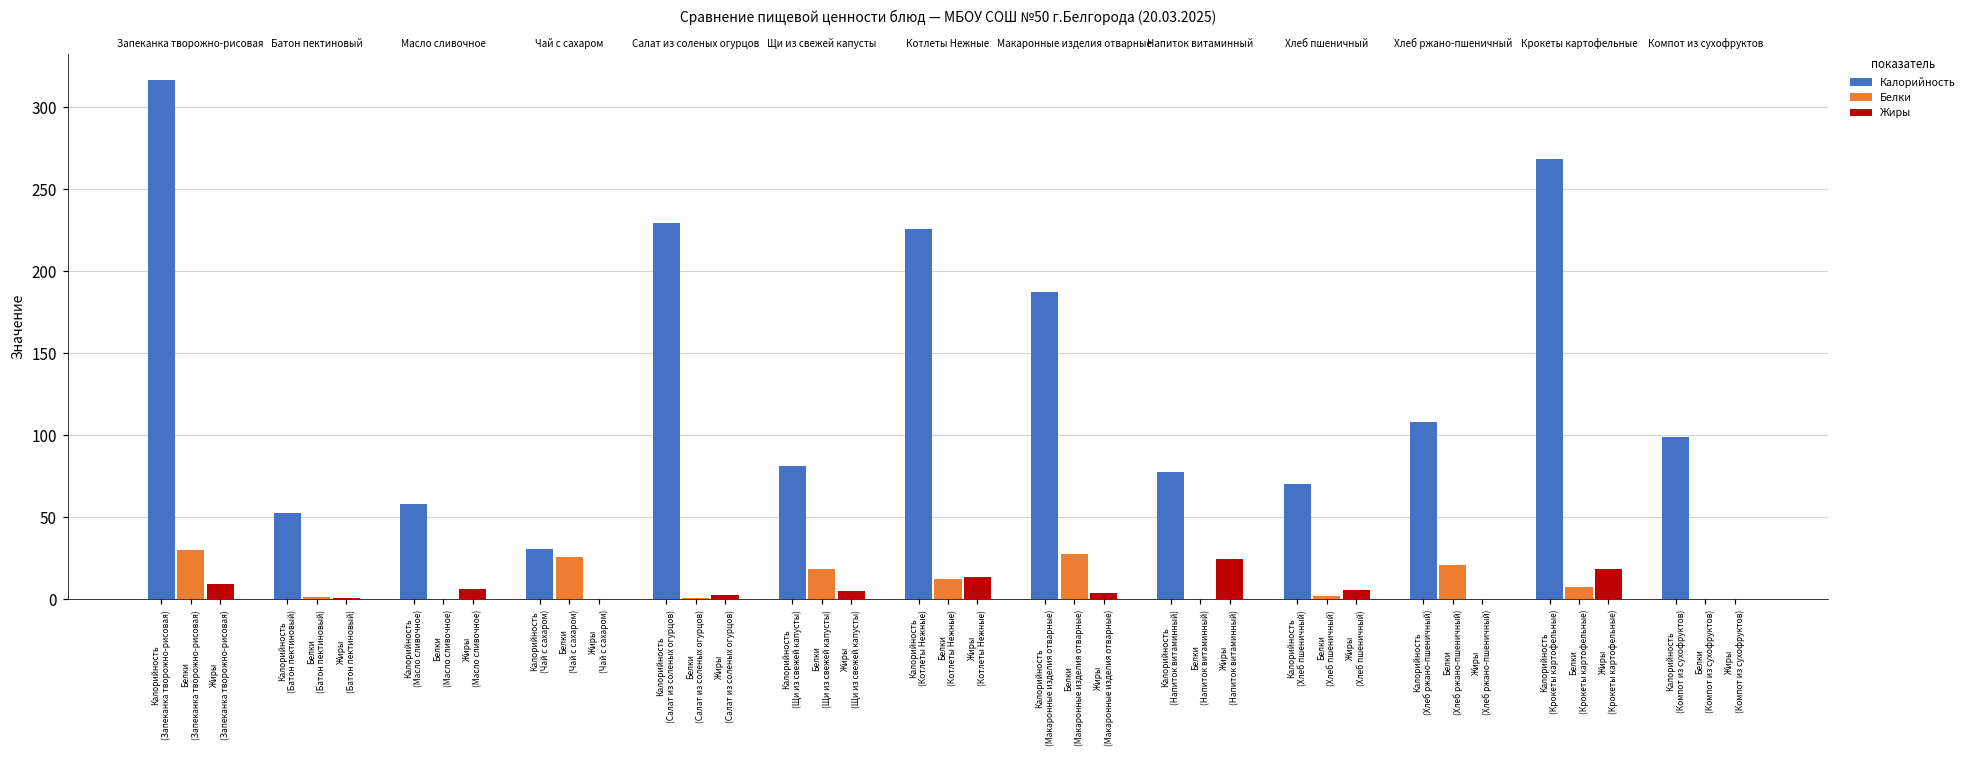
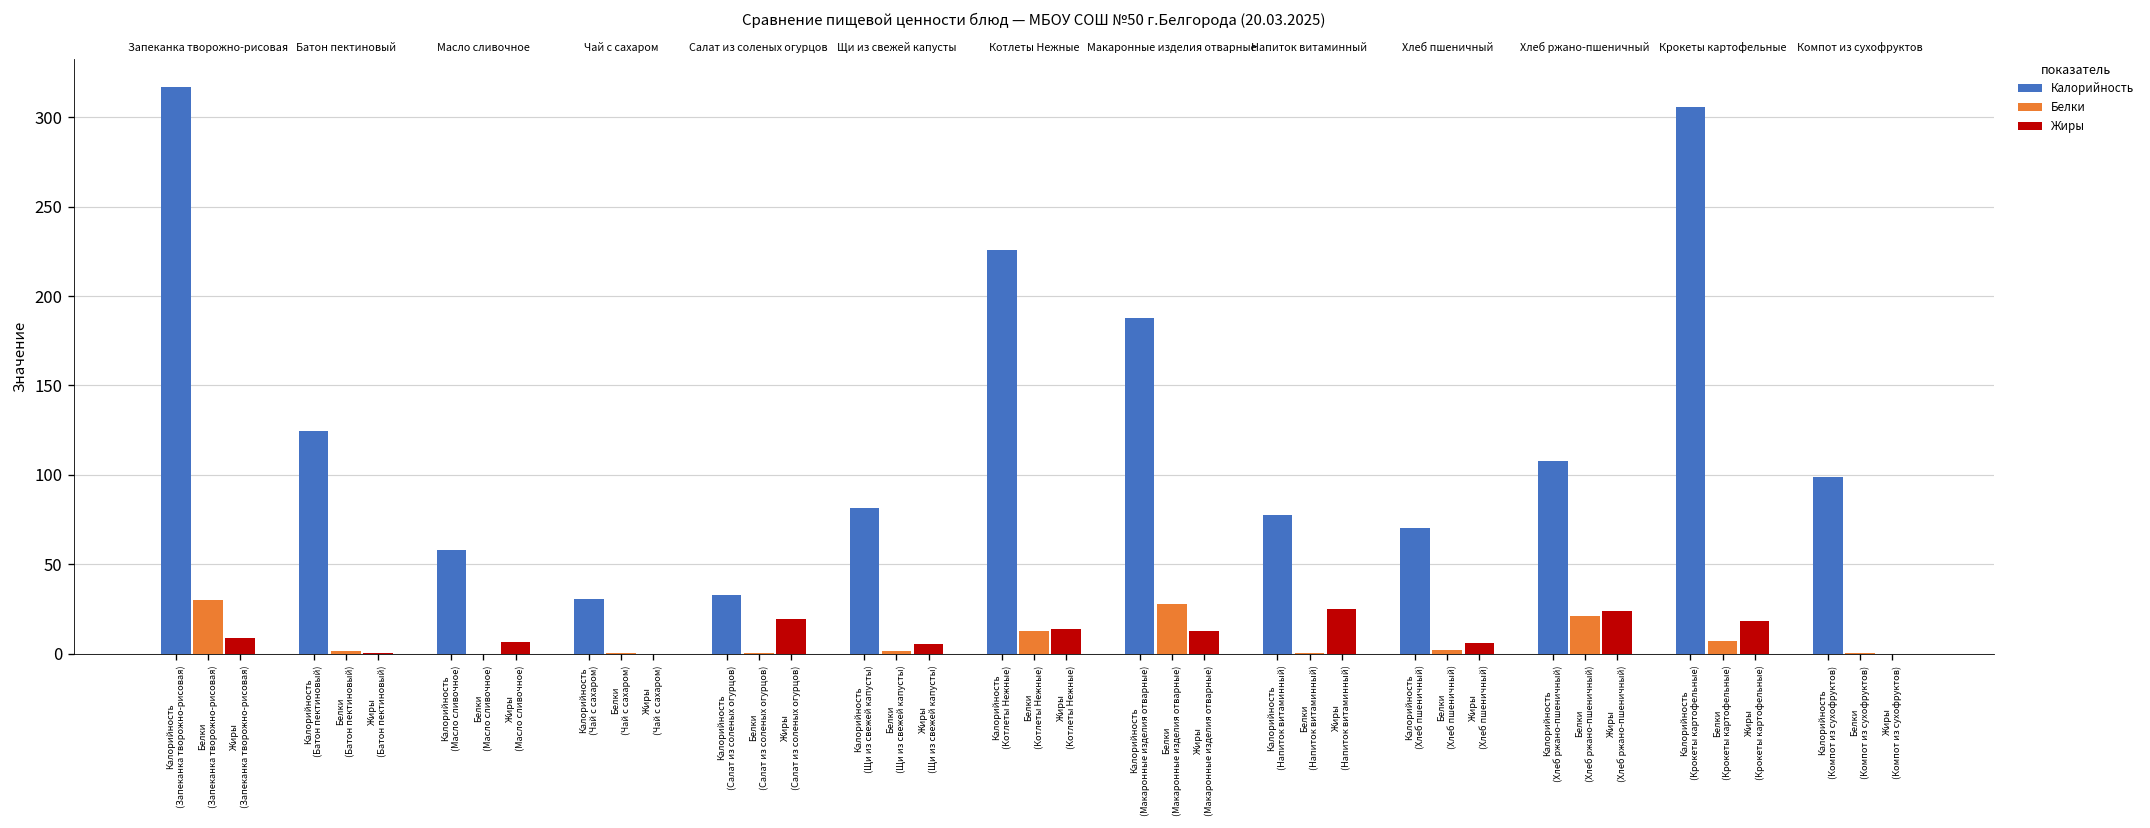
  {
    "Калорийность": {
      "Калорийность (Запеканка творожно-рисовая)": 317,
-     "Калорийность (Батон пектиновый)": 52,
+     "Калорийность (Батон пектиновый)": 125,
      "Калорийность (Масло сливочное)": 58,
      "Калорийность (Чай с сахаром)": 30,
-     "Калорийность (Салат из соленых огурцов)": 230,
+     "Калорийность (Салат из соленых огурцов)": 33,
      "Калорийность (Щи из свежей капусты)": 81,
      "Калорийность (Котлеты Нежные)": 226,
      "Калорийность (Макаронные изделия отварные)": 188,
      "Калорийность (Напиток витаминный)": 78,
      "Калорийность (Хлеб пшеничный)": 70,
      "Калорийность (Хлеб ржано-пшеничный)": 108,
-     "Калорийность (Крокеты картофельные)": 269,
+     "Калорийность (Крокеты картофельные)": 306,
      "Калорийность (Компот из сухофруктов)": 99
    },
    "Белки": {
      "Белки (Запеканка творожно-рисовая)": 30,
-     "Белки (Чай с сахаром)": 26,
-     "Белки (Щи из свежей капусты)": 18,
+     "Белки (Чай с сахаром)": 0,
+     "Белки (Щи из свежей капусты)": 2,
      "Белки (Котлеты Нежные)": 12,
      "Белки (Макаронные изделия отварные)": 28,
      "Белки (Хлеб пшеничный)": 2,
      "Белки (Хлеб ржано-пшеничный)": 21,
      "Белки (Крокеты картофельные)": 7
    },
    "Жиры": {
      "Жиры (Запеканка творожно-рисовая)": 9,
      "Жиры (Масло сливочное)": 6,
-     "Жиры (Салат из соленых огурцов)": 3,
+     "Жиры (Салат из соленых огурцов)": 20,
      "Жиры (Щи из свежей капусты)": 5,
      "Жиры (Котлеты Нежные)": 14,
-     "Жиры (Макаронные изделия отварные)": 4,
+     "Жиры (Макаронные изделия отварные)": 13,
      "Жиры (Напиток витаминный)": 25,
      "Жиры (Хлеб пшеничный)": 6,
-     "Жиры (Хлеб ржано-пшеничный)": 0,
+     "Жиры (Хлеб ржано-пшеничный)": 24,
      "Жиры (Крокеты картофельные)": 18,
      "Жиры (Компот из сухофруктов)": 0
    }
  }
